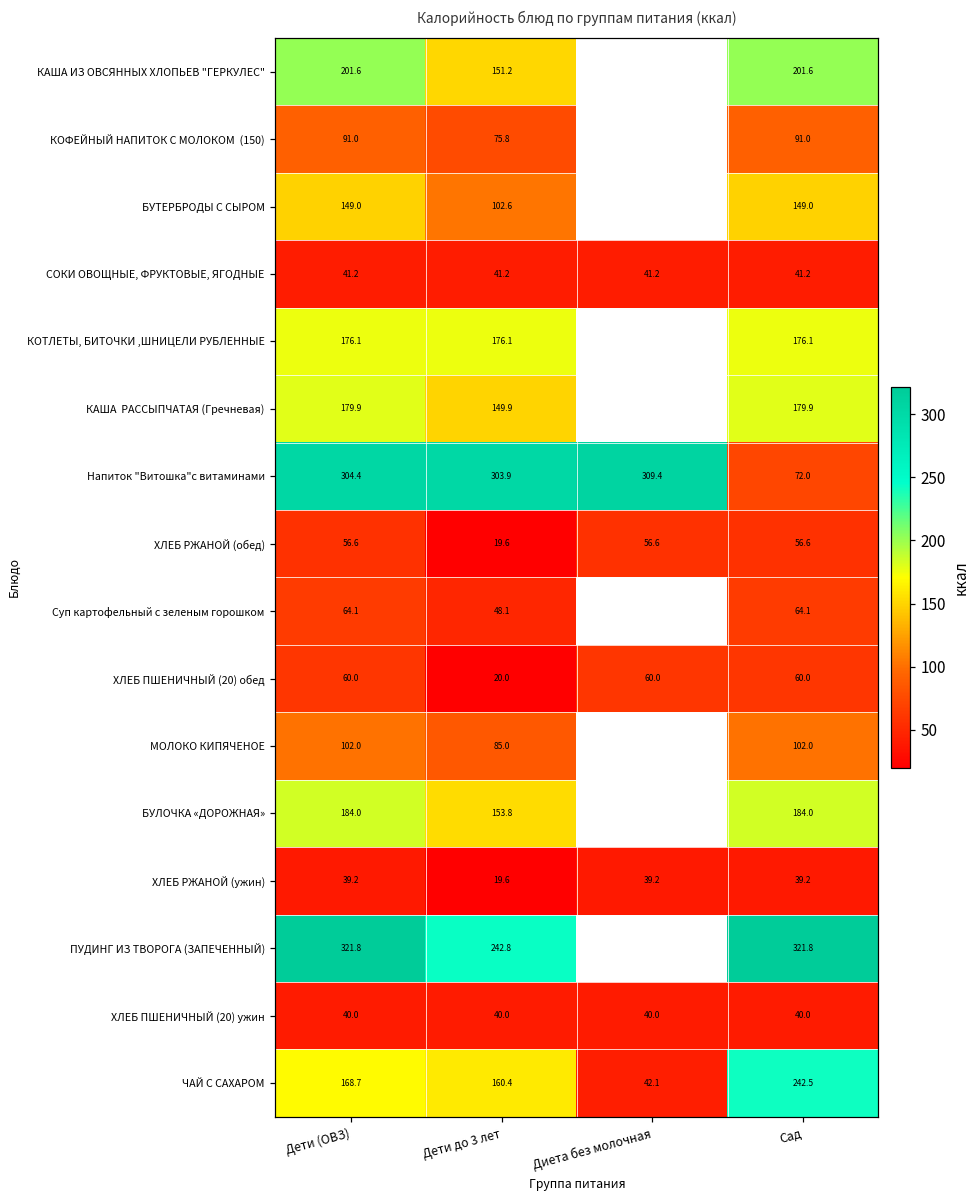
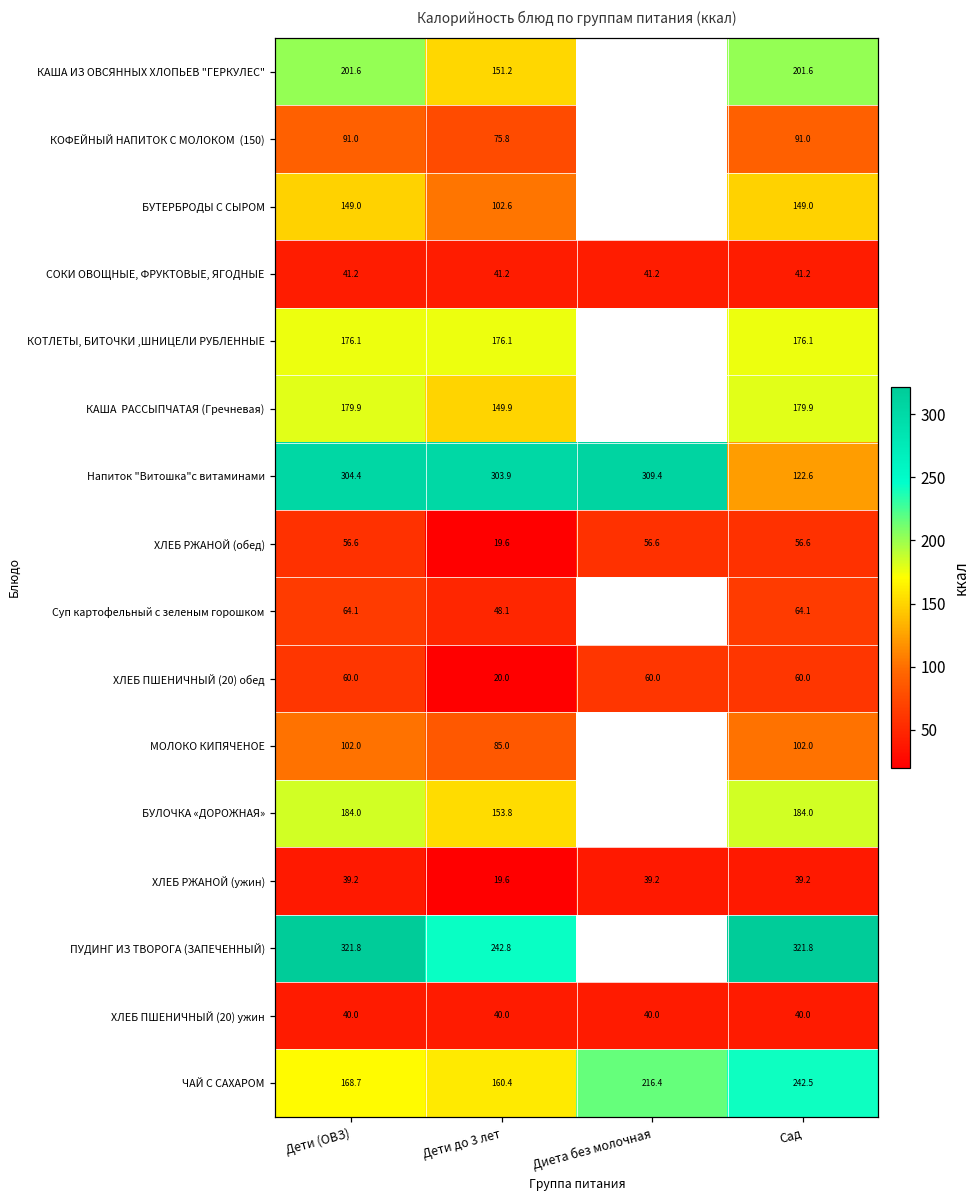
  {
    "КАША ИЗ ОВСЯННЫХ ХЛОПЬЕВ \"ГЕРКУЛЕС\"": {
      "Дети (ОВЗ)": 201.6,
      "Дети до 3 лет": 151.2,
      "Сад": 201.6
    },
    "КОФЕЙНЫЙ НАПИТОК С МОЛОКОМ (150)": {
      "Дети (ОВЗ)": 91.0,
      "Дети до 3 лет": 75.8,
      "Сад": 91.0
    },
    "БУТЕРБРОДЫ С СЫРОМ": {
      "Дети (ОВЗ)": 149.0,
      "Дети до 3 лет": 102.6,
      "Сад": 149.0
    },
    "СОКИ ОВОЩНЫЕ, ФРУКТОВЫЕ, ЯГОДНЫЕ": {
      "Дети (ОВЗ)": 41.2,
      "Дети до 3 лет": 41.2,
      "Диета без молочная": 41.2,
      "Сад": 41.2
    },
    "КОТЛЕТЫ, БИТОЧКИ ,ШНИЦЕЛИ РУБЛЕННЫЕ": {
      "Дети (ОВЗ)": 176.1,
      "Дети до 3 лет": 176.1,
      "Сад": 176.1
    },
    "КАША РАССЫПЧАТАЯ (Гречневая)": {
      "Дети (ОВЗ)": 179.9,
      "Дети до 3 лет": 149.9,
      "Сад": 179.9
    },
    "Напиток \"Витошка\"с витаминами": {
      "Дети (ОВЗ)": 304.4,
      "Дети до 3 лет": 303.9,
      "Диета без молочная": 309.4,
-     "Сад": 72.0
+     "Сад": 122.6
    },
    "ХЛЕБ РЖАНОЙ (обед)": {
      "Дети (ОВЗ)": 56.6,
      "Дети до 3 лет": 19.6,
      "Диета без молочная": 56.6,
      "Сад": 56.6
    },
    "Суп картофельный с зеленым горошком": {
      "Дети (ОВЗ)": 64.1,
      "Дети до 3 лет": 48.1,
      "Сад": 64.1
    },
    "ХЛЕБ ПШЕНИЧНЫЙ (20) обед": {
      "Дети (ОВЗ)": 60.0,
      "Дети до 3 лет": 20.0,
      "Диета без молочная": 60.0,
      "Сад": 60.0
    },
    "МОЛОКО КИПЯЧЕНОЕ": {
      "Дети (ОВЗ)": 102.0,
      "Дети до 3 лет": 85.0,
      "Сад": 102.0
    },
    "БУЛОЧКА «ДОРОЖНАЯ»": {
      "Дети (ОВЗ)": 184.0,
      "Дети до 3 лет": 153.8,
      "Сад": 184.0
    },
    "ХЛЕБ РЖАНОЙ (ужин)": {
      "Дети (ОВЗ)": 39.2,
      "Дети до 3 лет": 19.6,
      "Диета без молочная": 39.2,
      "Сад": 39.2
    },
    "ПУДИНГ ИЗ ТВОРОГА (ЗАПЕЧЕННЫЙ)": {
      "Дети (ОВЗ)": 321.8,
      "Дети до 3 лет": 242.8,
      "Сад": 321.8
    },
    "ХЛЕБ ПШЕНИЧНЫЙ (20) ужин": {
      "Дети (ОВЗ)": 40.0,
      "Дети до 3 лет": 40.0,
      "Диета без молочная": 40.0,
      "Сад": 40.0
    },
    "ЧАЙ С САХАРОМ": {
      "Дети (ОВЗ)": 168.7,
      "Дети до 3 лет": 160.4,
-     "Диета без молочная": 42.1,
+     "Диета без молочная": 216.4,
      "Сад": 242.5
    }
  }
